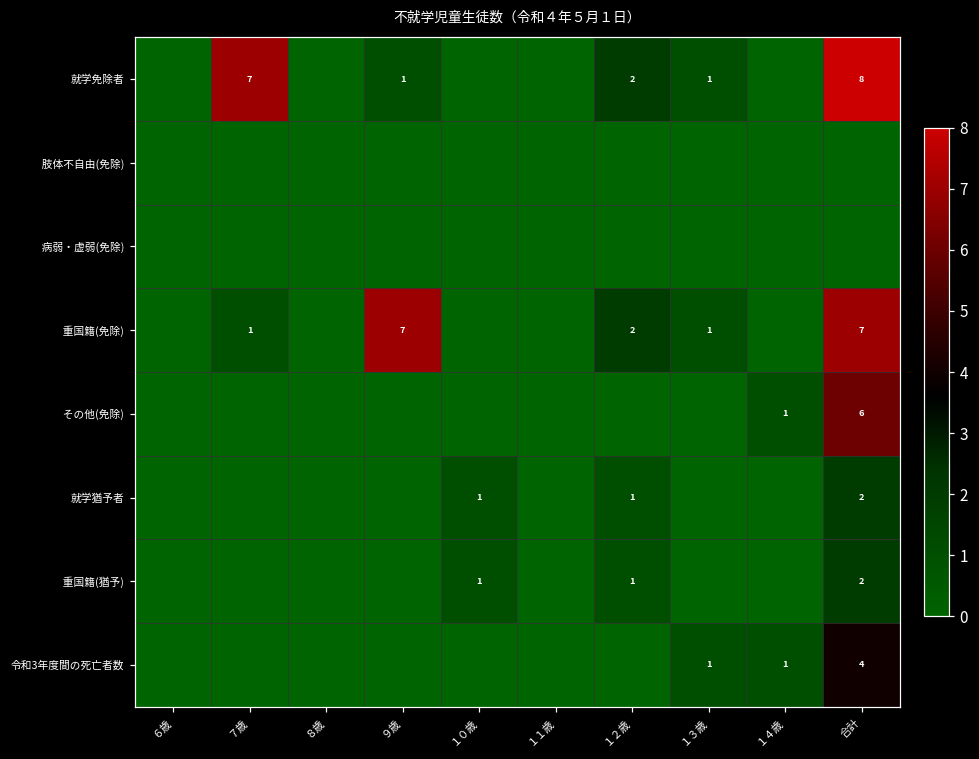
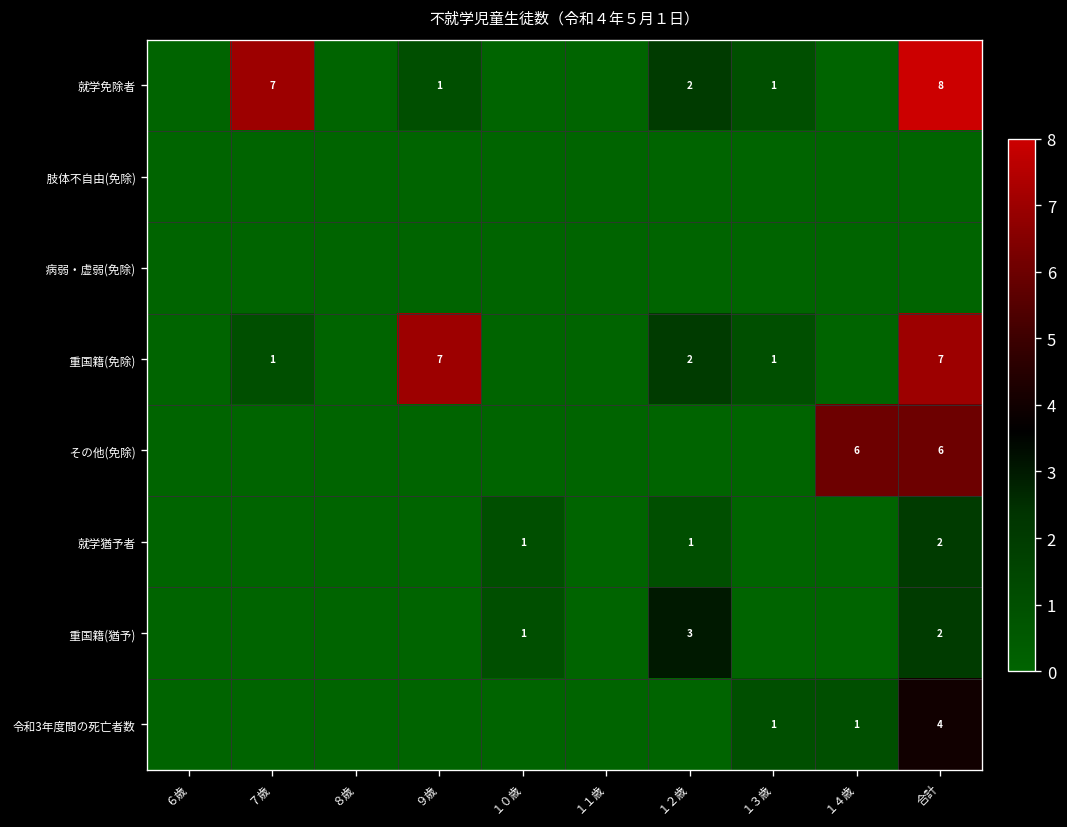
  {
    "就学免除者": {
      "７歳": 7,
      "９歳": 1,
      "１２歳": 2,
      "１３歳": 1,
      "合計": 8
    },
    "重国籍(免除)": {
      "７歳": 1,
      "９歳": 7,
      "１２歳": 2,
      "１３歳": 1,
      "合計": 7
    },
    "その他(免除)": {
-     "１４歳": 1,
+     "１４歳": 6,
      "合計": 6
    },
    "就学猶予者": {
      "１０歳": 1,
      "１２歳": 1,
      "合計": 2
    },
    "重国籍(猶予)": {
      "１０歳": 1,
-     "１２歳": 1,
+     "１２歳": 3,
      "合計": 2
    },
    "令和3年度間の死亡者数": {
      "１３歳": 1,
      "１４歳": 1,
      "合計": 4
    }
  }
